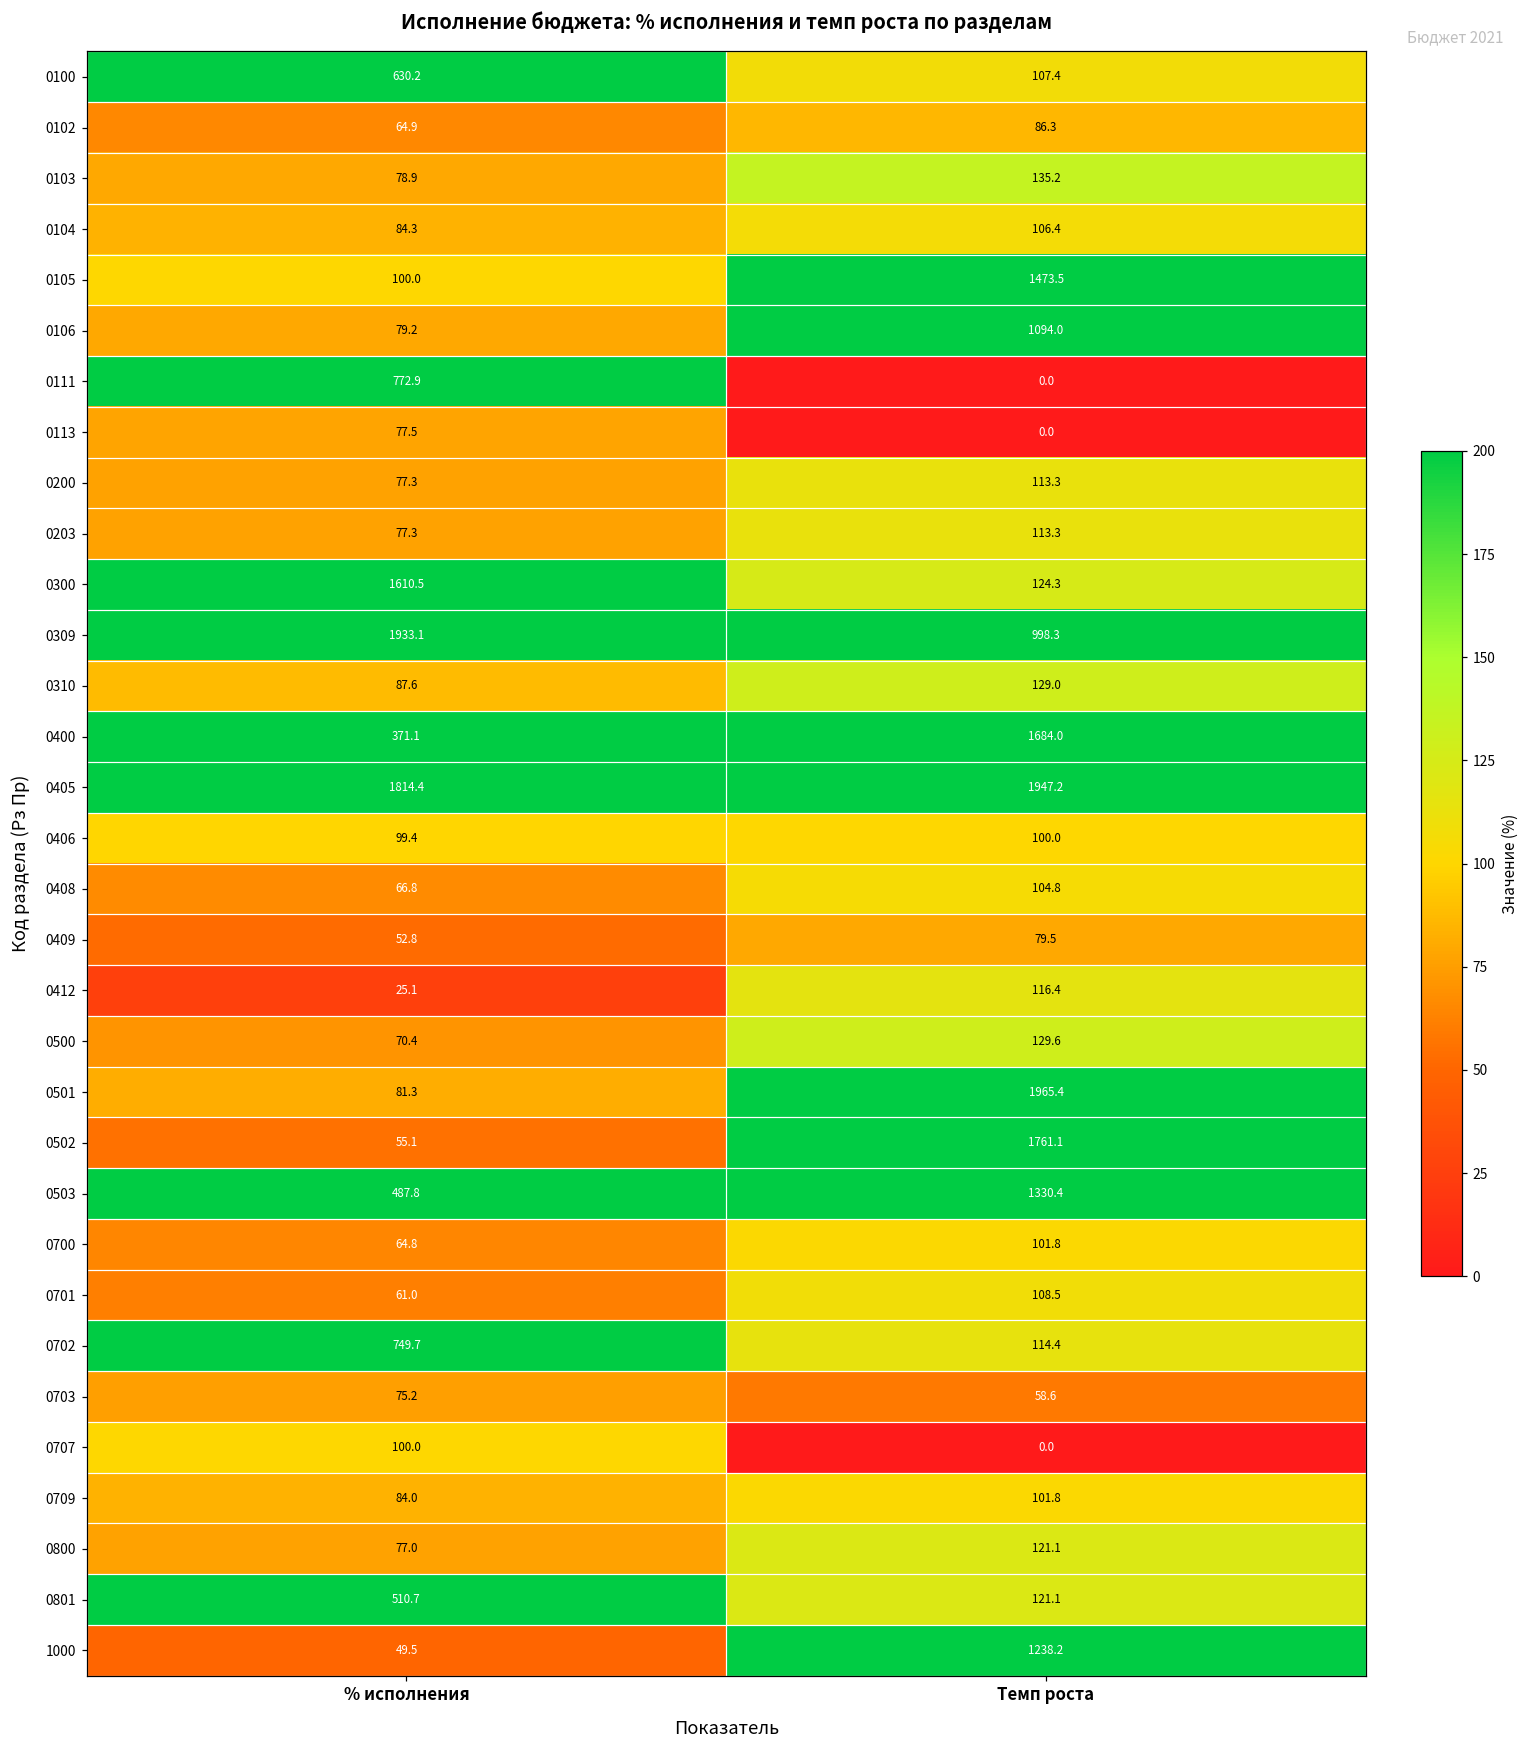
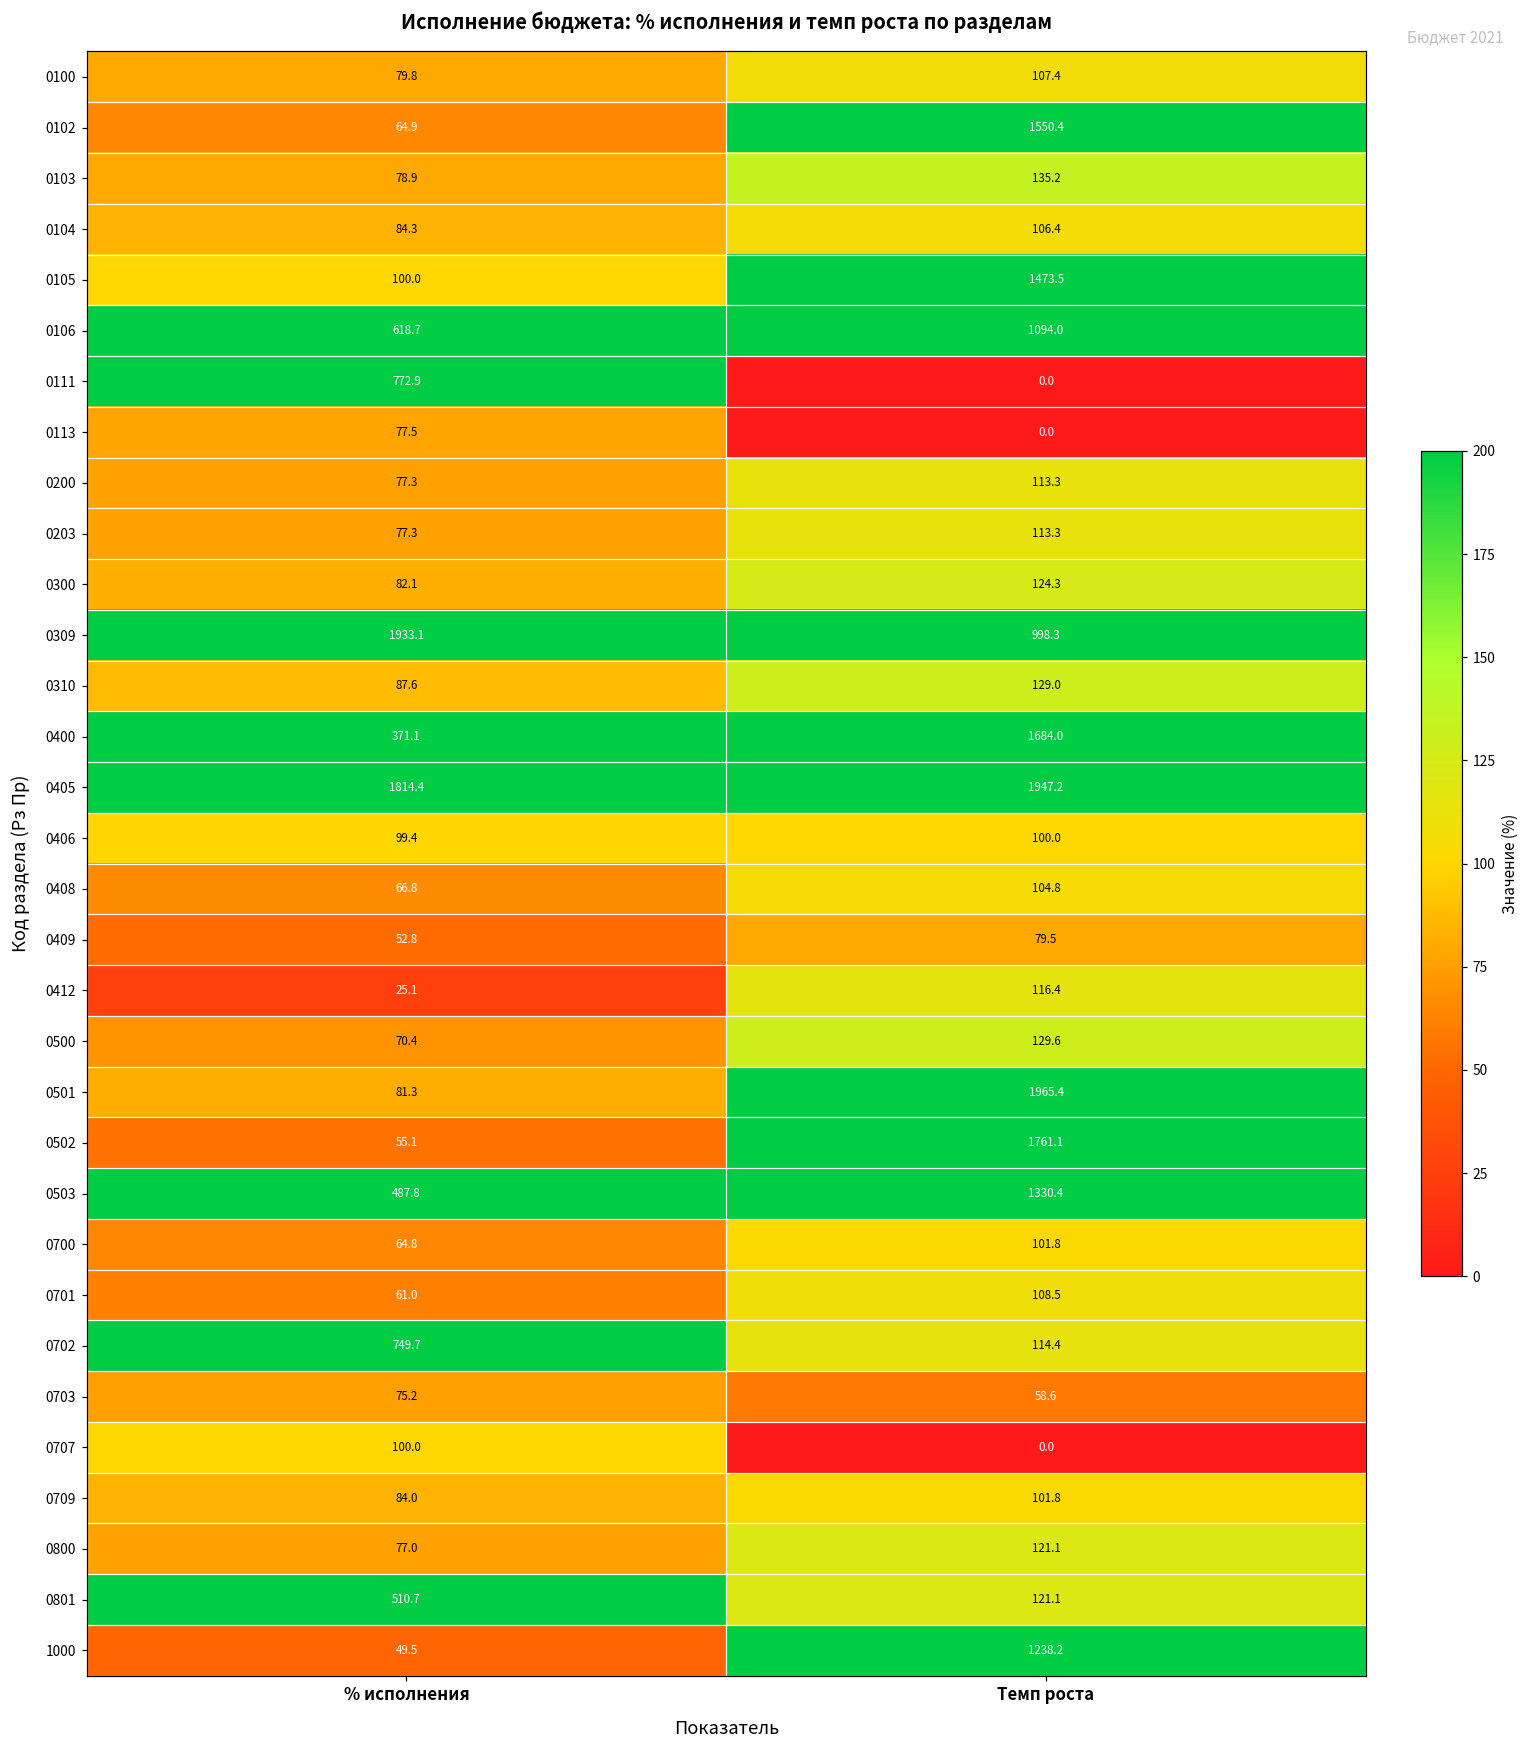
  {
    "0100": {
-     "% исполнения": 630.2,
+     "% исполнения": 79.8,
      "Темп роста": 107.4
    },
    "0102": {
      "% исполнения": 64.9,
-     "Темп роста": 86.3
+     "Темп роста": 1550.4
    },
    "0103": {
      "% исполнения": 78.9,
      "Темп роста": 135.2
    },
    "0104": {
      "% исполнения": 84.3,
      "Темп роста": 106.4
    },
    "0105": {
      "% исполнения": 100.0,
      "Темп роста": 1473.5
    },
    "0106": {
-     "% исполнения": 79.2,
+     "% исполнения": 618.7,
      "Темп роста": 1094.0
    },
    "0111": {
      "% исполнения": 772.9,
      "Темп роста": 0.0
    },
    "0113": {
      "% исполнения": 77.5,
      "Темп роста": 0.0
    },
    "0200": {
      "% исполнения": 77.3,
      "Темп роста": 113.3
    },
    "0203": {
      "% исполнения": 77.3,
      "Темп роста": 113.3
    },
    "0300": {
-     "% исполнения": 1610.5,
+     "% исполнения": 82.1,
      "Темп роста": 124.3
    },
    "0309": {
      "% исполнения": 1933.1,
      "Темп роста": 998.3
    },
    "0310": {
      "% исполнения": 87.6,
      "Темп роста": 129.0
    },
    "0400": {
      "% исполнения": 371.1,
      "Темп роста": 1684.0
    },
    "0405": {
      "% исполнения": 1814.4,
      "Темп роста": 1947.2
    },
    "0406": {
      "% исполнения": 99.4,
      "Темп роста": 100.0
    },
    "0408": {
      "% исполнения": 66.8,
      "Темп роста": 104.8
    },
    "0409": {
      "% исполнения": 52.8,
      "Темп роста": 79.5
    },
    "0412": {
      "% исполнения": 25.1,
      "Темп роста": 116.4
    },
    "0500": {
      "% исполнения": 70.4,
      "Темп роста": 129.6
    },
    "0501": {
      "% исполнения": 81.3,
      "Темп роста": 1965.4
    },
    "0502": {
      "% исполнения": 55.1,
      "Темп роста": 1761.1
    },
    "0503": {
      "% исполнения": 487.8,
      "Темп роста": 1330.4
    },
    "0700": {
      "% исполнения": 64.8,
      "Темп роста": 101.8
    },
    "0701": {
      "% исполнения": 61.0,
      "Темп роста": 108.5
    },
    "0702": {
      "% исполнения": 749.7,
      "Темп роста": 114.4
    },
    "0703": {
      "% исполнения": 75.2,
      "Темп роста": 58.6
    },
    "0707": {
      "% исполнения": 100.0,
      "Темп роста": 0.0
    },
    "0709": {
      "% исполнения": 84.0,
      "Темп роста": 101.8
    },
    "0800": {
      "% исполнения": 77.0,
      "Темп роста": 121.1
    },
    "0801": {
      "% исполнения": 510.7,
      "Темп роста": 121.1
    },
    "1000": {
      "% исполнения": 49.5,
      "Темп роста": 1238.2
    }
  }
